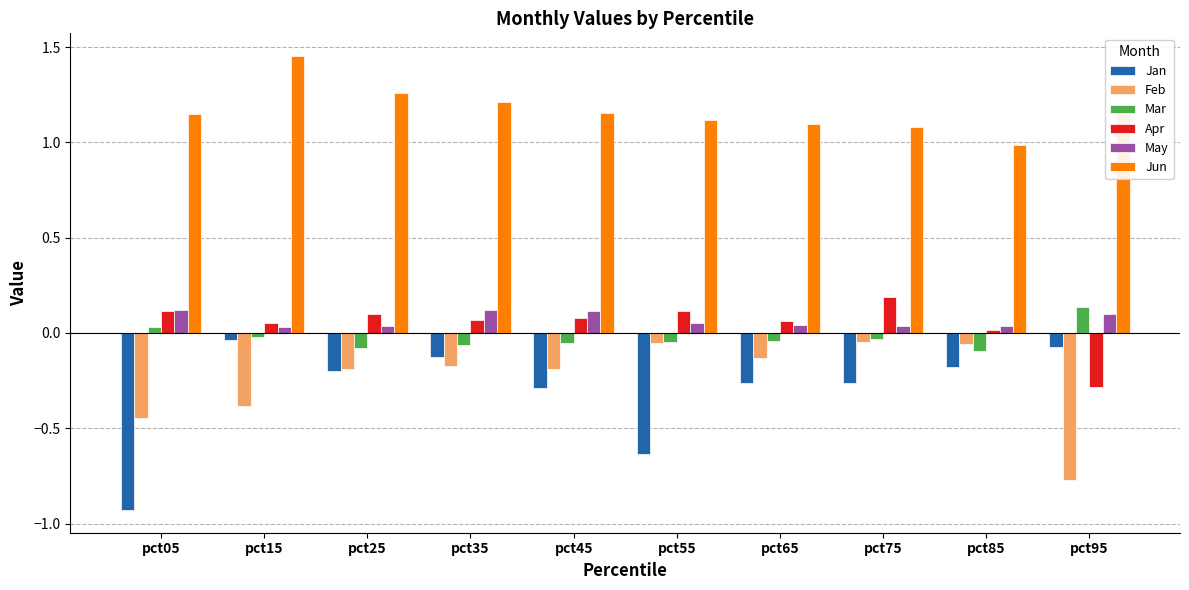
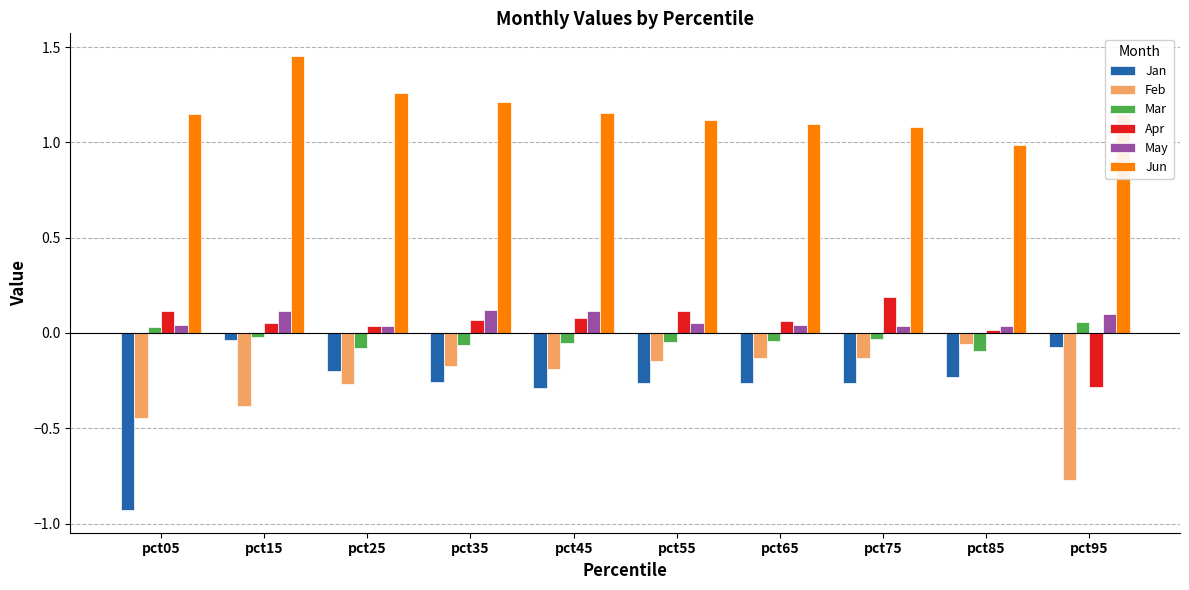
  {
    "Jan": {
      "pct05": -0.93,
      "pct15": -0.04,
      "pct25": -0.20,
-     "pct35": -0.13,
+     "pct35": -0.26,
      "pct45": -0.29,
-     "pct55": -0.63,
+     "pct55": -0.26,
      "pct65": -0.26,
      "pct75": -0.26,
-     "pct85": -0.18,
+     "pct85": -0.23,
      "pct95": -0.08
    },
    "Feb": {
      "pct05": -0.45,
      "pct15": -0.38,
-     "pct25": -0.19,
+     "pct25": -0.27,
      "pct35": -0.17,
      "pct45": -0.19,
-     "pct55": -0.05,
+     "pct55": -0.15,
      "pct65": -0.13,
-     "pct75": -0.05,
+     "pct75": -0.13,
      "pct85": -0.06,
      "pct95": -0.77
    },
    "Mar": {
      "pct05": 0.03,
      "pct15": -0.02,
      "pct25": -0.08,
      "pct35": -0.06,
      "pct45": -0.05,
      "pct55": -0.05,
      "pct65": -0.04,
      "pct75": -0.03,
      "pct85": -0.10,
-     "pct95": 0.13
+     "pct95": 0.06
    },
    "Apr": {
      "pct05": 0.11,
      "pct15": 0.05,
-     "pct25": 0.10,
+     "pct25": 0.04,
      "pct35": 0.07,
      "pct45": 0.08,
      "pct55": 0.11,
      "pct65": 0.06,
      "pct75": 0.19,
      "pct85": 0.02,
      "pct95": -0.28
    },
    "May": {
-     "pct05": 0.12,
-     "pct15": 0.03,
+     "pct05": 0.04,
+     "pct15": 0.11,
      "pct25": 0.03,
      "pct35": 0.12,
      "pct45": 0.12,
      "pct55": 0.05,
      "pct65": 0.04,
      "pct75": 0.04,
      "pct85": 0.04,
      "pct95": 0.10
    },
    "Jun": {
      "pct05": 1.15,
      "pct15": 1.45,
      "pct25": 1.26,
      "pct35": 1.21,
      "pct45": 1.16,
      "pct55": 1.12,
      "pct65": 1.10,
      "pct75": 1.08,
      "pct85": 0.99
    }
  }
